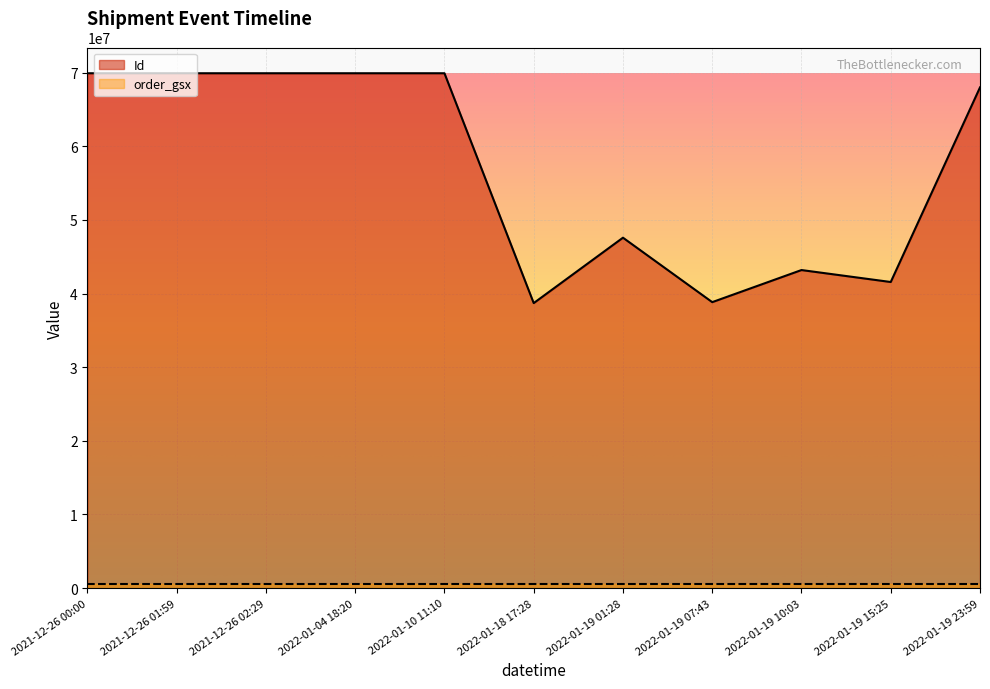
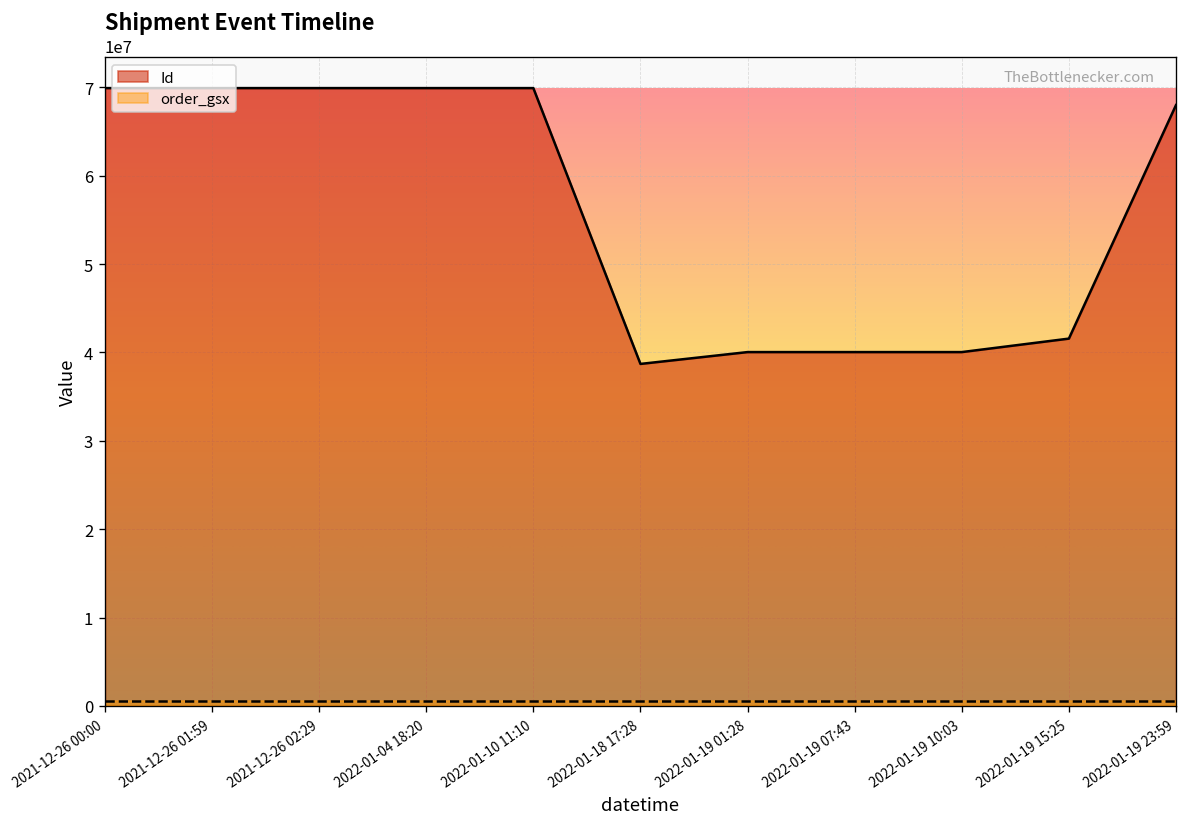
  {
    "Id": {
      "2021-12-26 00:00": 70000000,
      "2021-12-26 02:29": 70000000,
      "2022-01-04 18:20": 70000000,
      "2022-01-10 11:10": 70000000,
      "2022-01-18 17:28": 39000000,
-     "2022-01-19 01:28": 48000000,
-     "2022-01-19 07:43": 39000000,
-     "2022-01-19 10:03": 43000000,
+     "2022-01-19 01:28": 40000000,
+     "2022-01-19 07:43": 40000000,
+     "2022-01-19 10:03": 40000000,
      "2022-01-19 15:25": 42000000,
      "2022-01-19 23:59": 68000000
    },
    "order_gsx": {
      "2021-12-26 00:00": 1000000,
      "2021-12-26 01:59": 1000000,
      "2021-12-26 02:29": 1000000,
      "2022-01-04 18:20": 1000000,
      "2022-01-10 11:10": 1000000,
      "2022-01-18 17:28": 1000000,
      "2022-01-19 01:28": 1000000,
      "2022-01-19 07:43": 1000000,
      "2022-01-19 10:03": 1000000,
      "2022-01-19 15:25": 1000000,
      "2022-01-19 23:59": 1000000
    }
  }
